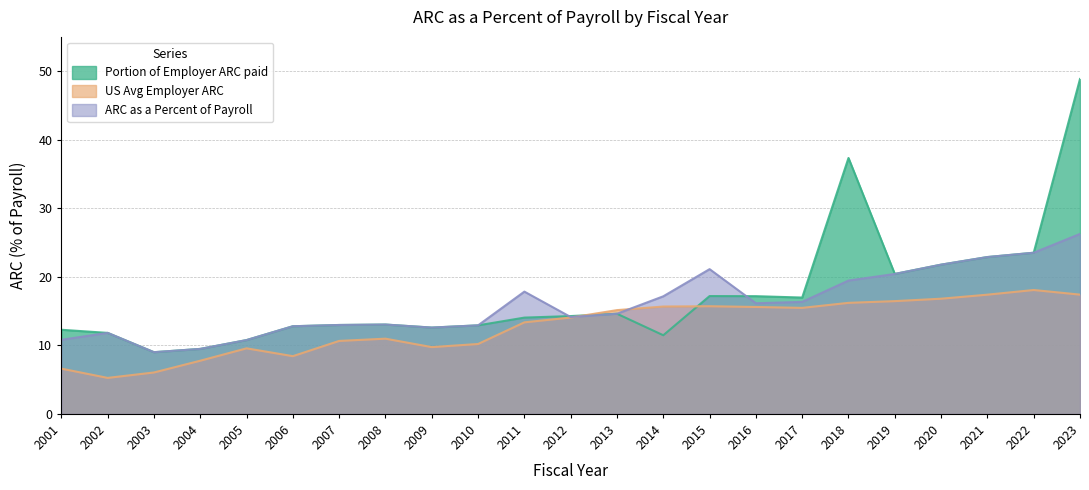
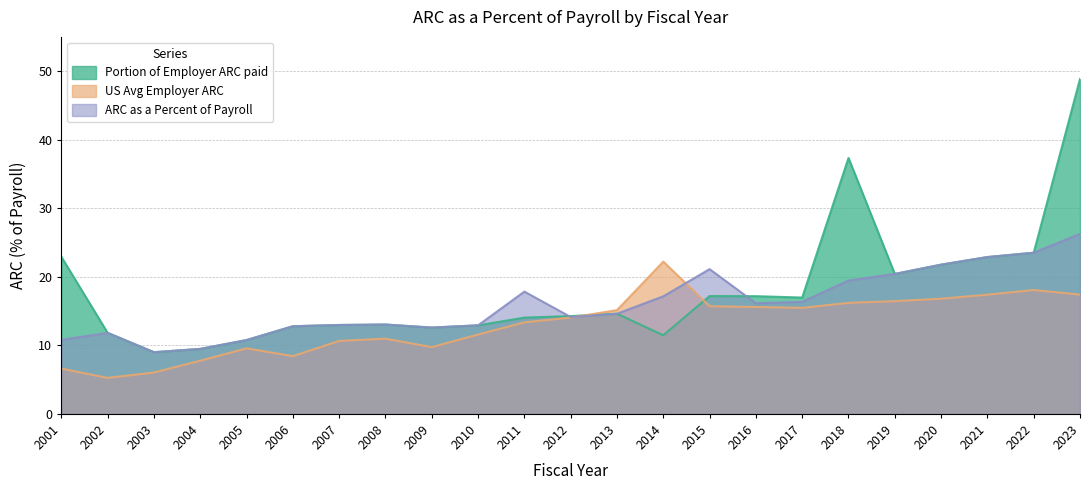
  {
    "Portion of Employer ARC paid": {
-     "2001": 12,
+     "2001": 23,
      "2011": 14,
      "2014": 11,
      "2015": 17,
      "2016": 17,
      "2017": 17,
      "2018": 37,
      "2023": 49
    },
    "US Avg Employer ARC": {
      "2001": 7,
      "2002": 5,
      "2003": 6,
      "2004": 8,
      "2005": 10,
      "2006": 8,
      "2007": 11,
      "2008": 11,
      "2009": 10,
-     "2010": 10,
+     "2010": 12,
      "2011": 13,
      "2013": 15,
-     "2014": 16,
+     "2014": 22,
      "2015": 16,
      "2016": 16,
      "2017": 15,
      "2018": 16,
      "2019": 16,
      "2020": 17,
      "2021": 17,
      "2022": 18,
      "2023": 17
    },
    "ARC as a Percent of Payroll": {
      "2001": 11,
      "2011": 18,
      "2014": 17,
      "2015": 21,
      "2016": 16,
      "2017": 16,
      "2018": 19,
      "2023": 26
    }
  }
